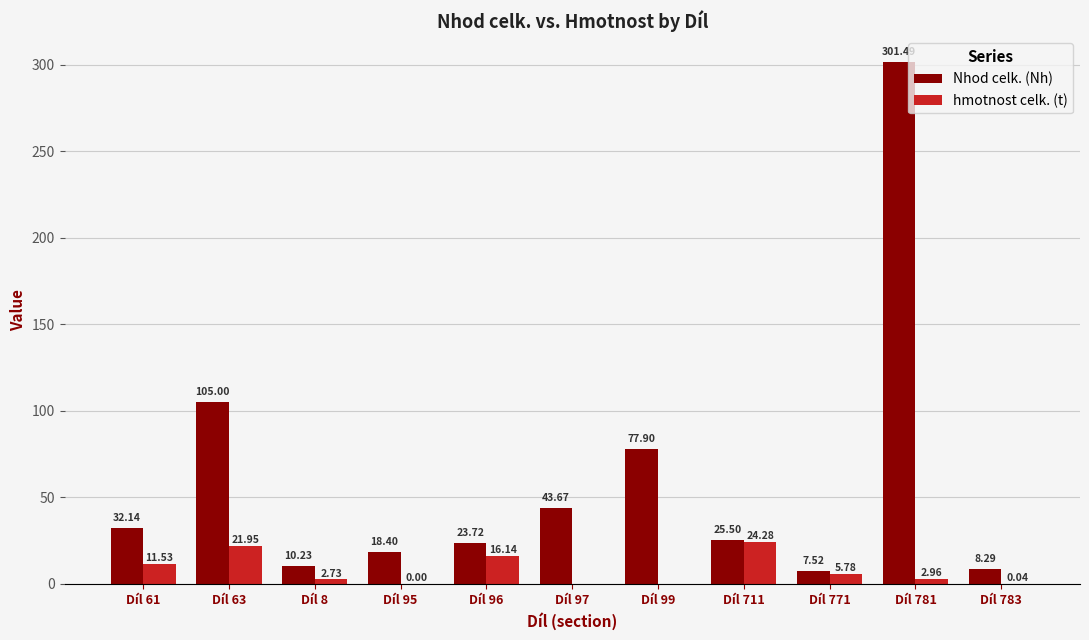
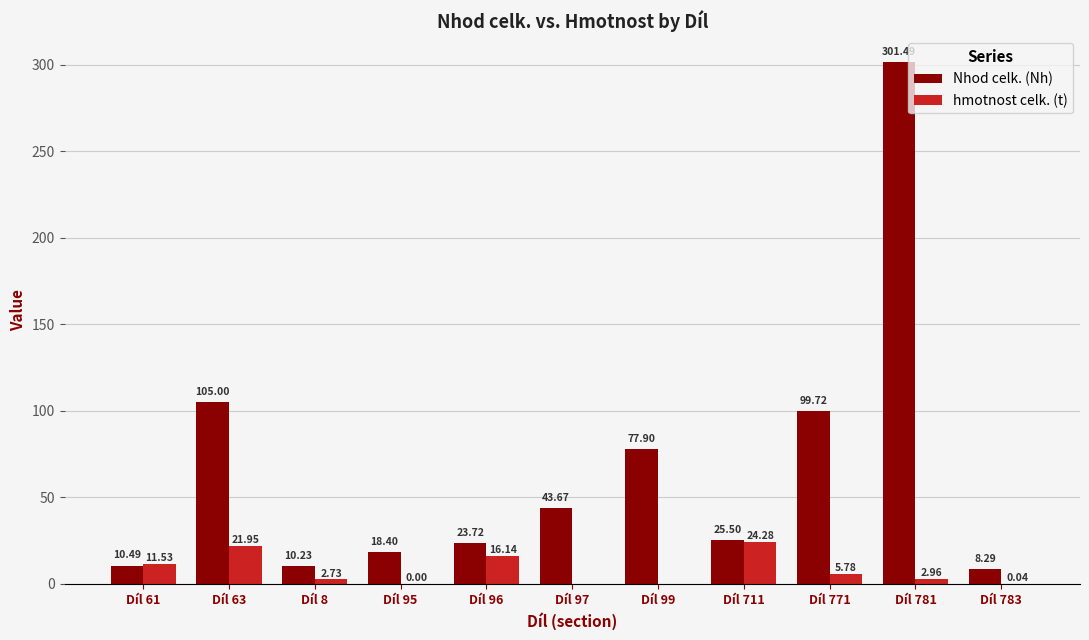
  {
    "Nhod celk. (Nh)": {
-     "Díl 61": 32.14,
+     "Díl 61": 10.49,
      "Díl 63": 105.00,
      "Díl 8": 10.23,
      "Díl 95": 18.40,
      "Díl 96": 23.72,
      "Díl 97": 43.67,
      "Díl 99": 77.90,
      "Díl 711": 25.50,
-     "Díl 771": 7.52,
+     "Díl 771": 99.72,
      "Díl 783": 8.29
    },
    "hmotnost celk. (t)": {
      "Díl 61": 11.53,
      "Díl 63": 21.95,
      "Díl 8": 2.73,
      "Díl 95": 0.00,
      "Díl 96": 16.14,
      "Díl 711": 24.28,
      "Díl 771": 5.78,
      "Díl 781": 2.96,
      "Díl 783": 0.04
    }
  }
